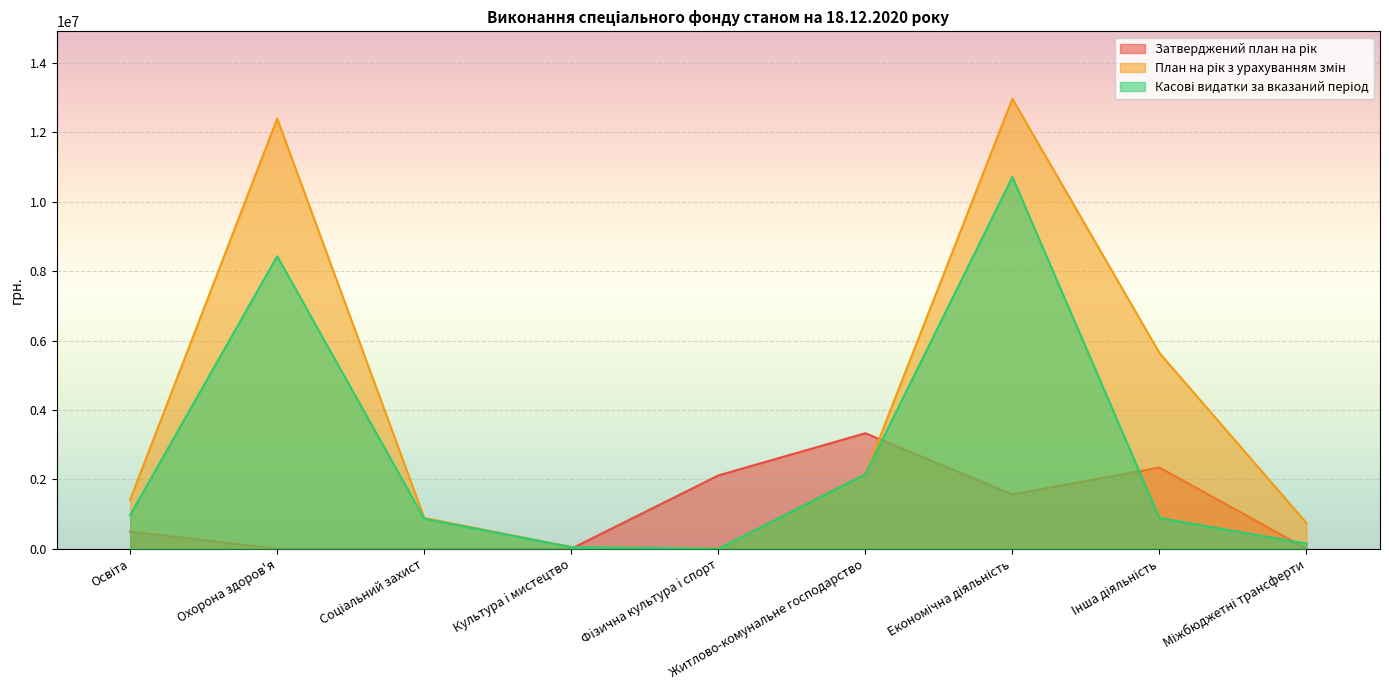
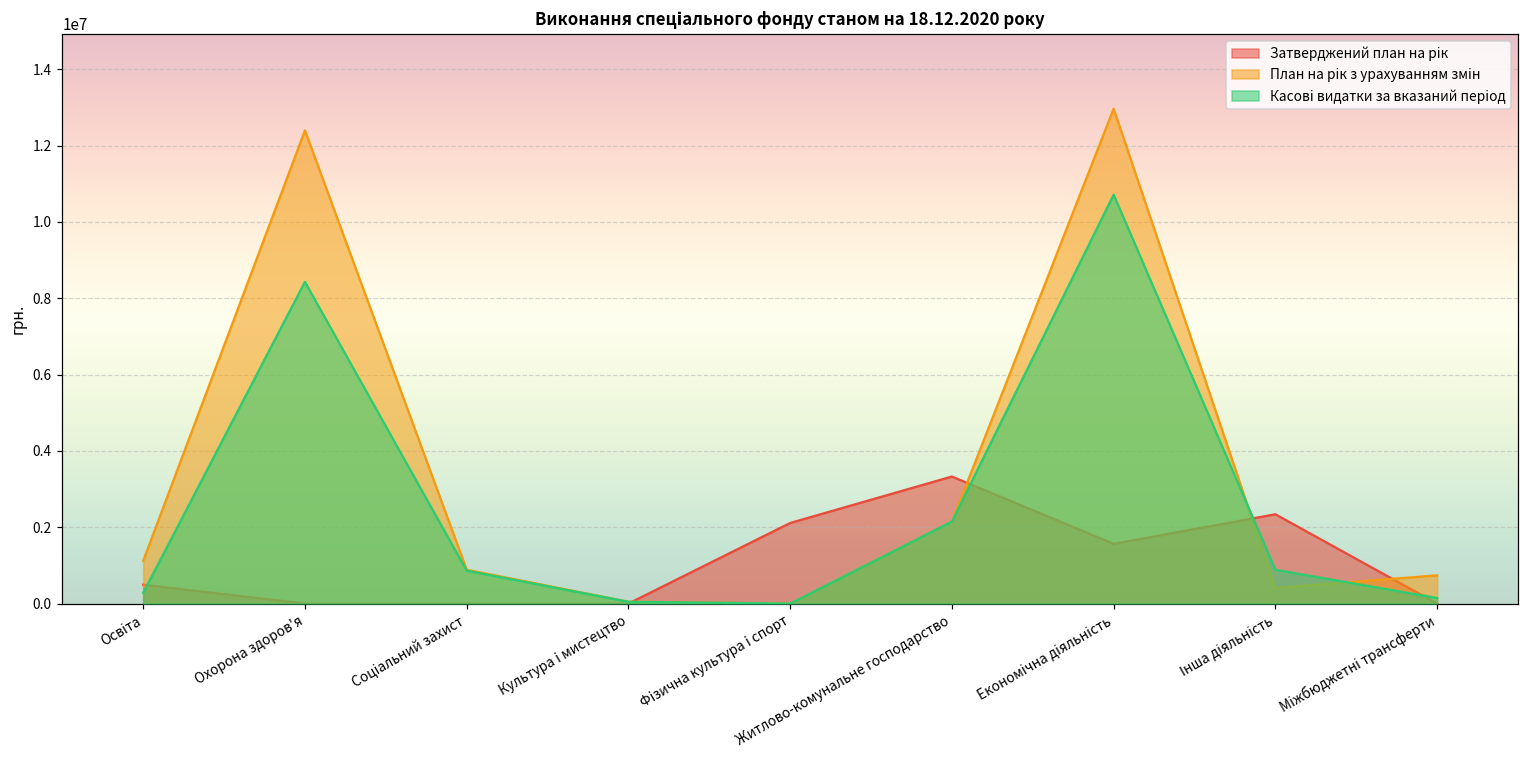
  {
    "Затверджений план на рік": {
      "Освіта": 500000,
      "Охорона здоров'я": 0,
      "Соціальний захист": 0,
      "Фiзична культура i спорт": 2100000,
      "Житлово-комунальне господарство": 3300000,
      "Економічна діяльність": 1600000,
      "Інша діяльність": 2300000,
      "Міжбюджетні трансферти": 0
    },
    "План на рік з урахуванням змін": {
-     "Освіта": 1400000,
+     "Освіта": 1100000,
      "Охорона здоров'я": 12400000,
      "Економічна діяльність": 13000000,
-     "Інша діяльність": 5600000,
+     "Інша діяльність": 400000,
      "Міжбюджетні трансферти": 700000
    },
    "Касові видатки за вказаний період": {
-     "Освіта": 1000000,
+     "Освіта": 300000,
      "Охорона здоров'я": 8400000,
      "Економічна діяльність": 10700000,
      "Інша діяльність": 900000,
      "Міжбюджетні трансферти": 100000
    }
  }
